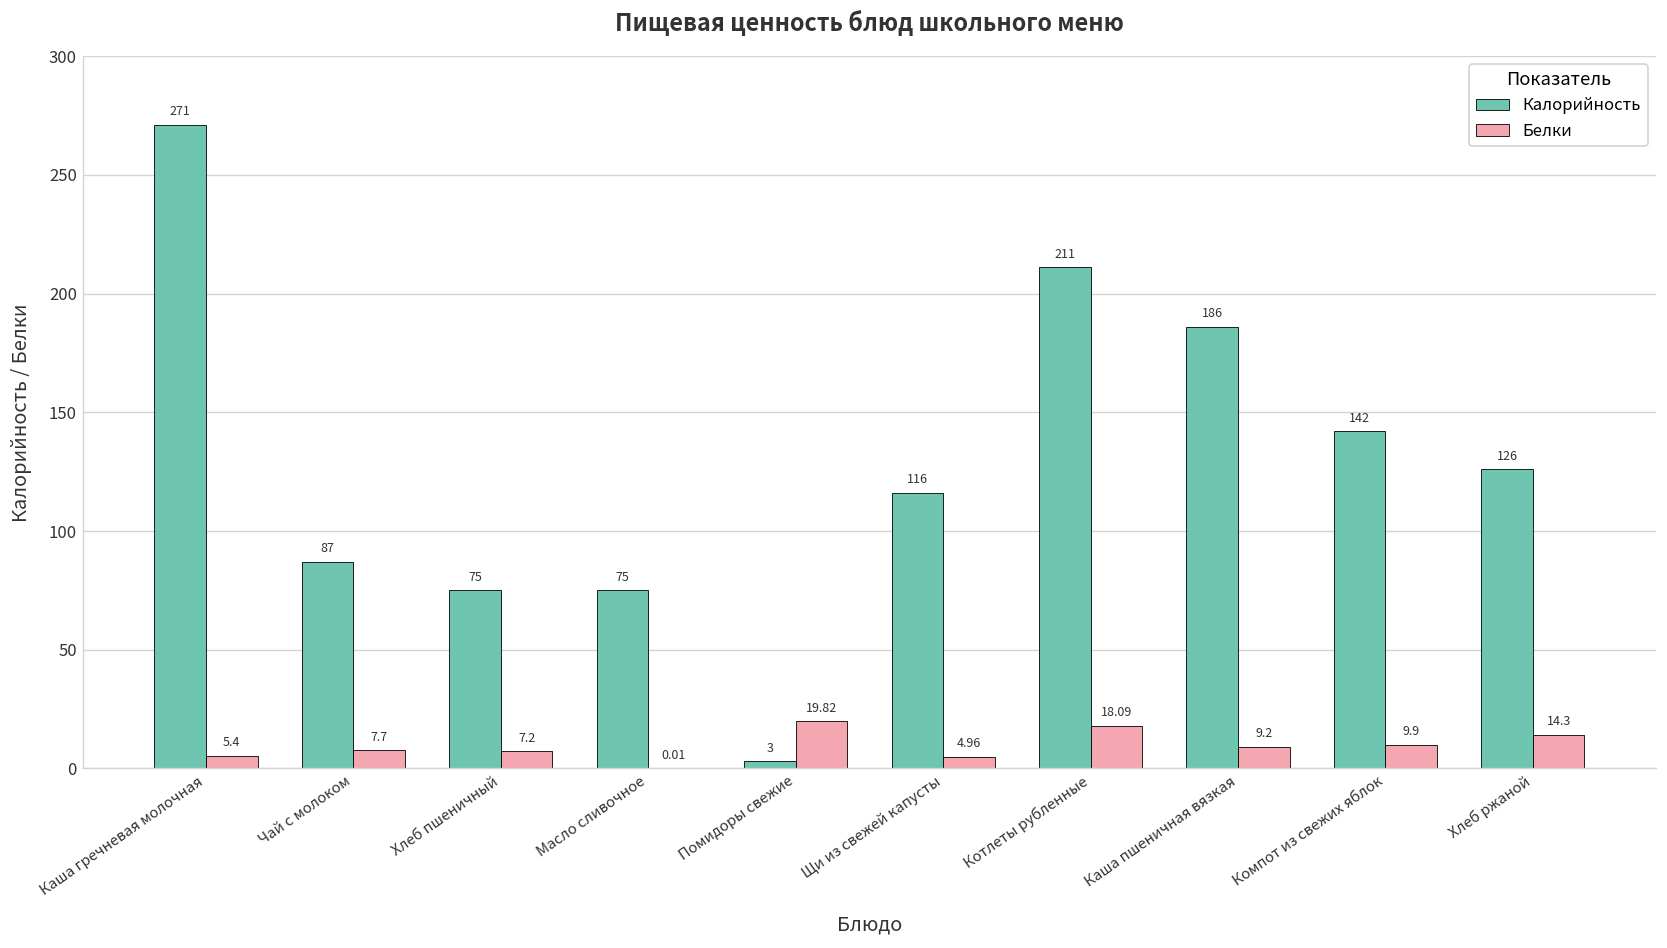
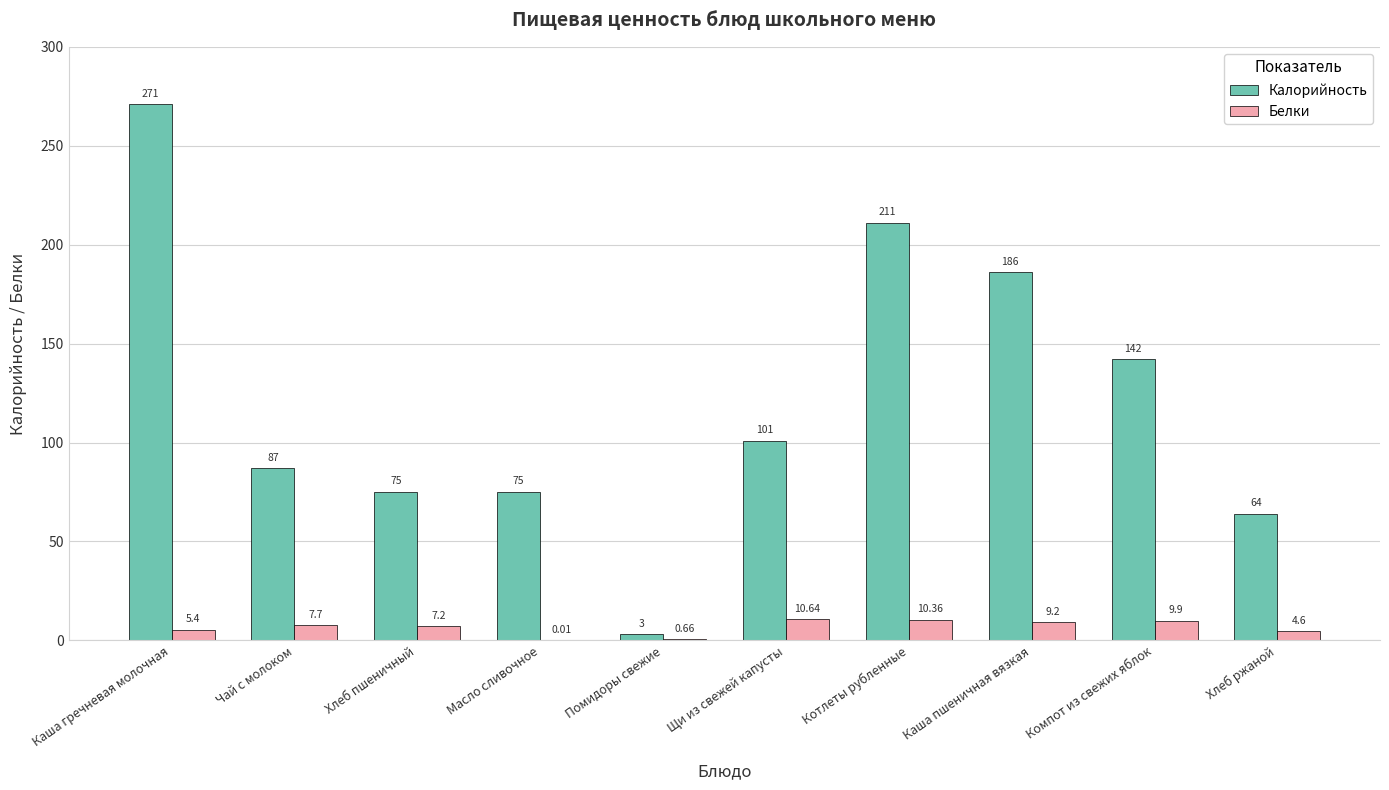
  {
    "Калорийность": {
      "Каша гречневая молочная": 271,
      "Чай с молоком": 87,
      "Хлеб пшеничный": 75,
      "Масло сливочное": 75,
      "Помидоры свежие": 3,
-     "Щи из свежей капусты": 116,
+     "Щи из свежей капусты": 101,
      "Котлеты рубленные": 211,
      "Каша пшеничная вязкая": 186,
      "Компот из свежих яблок": 142,
-     "Хлеб ржаной": 126
+     "Хлеб ржаной": 64
    },
    "Белки": {
      "Каша гречневая молочная": 5.4,
      "Чай с молоком": 7.7,
      "Хлеб пшеничный": 7.2,
      "Масло сливочное": 0.01,
-     "Помидоры свежие": 19.82,
-     "Щи из свежей капусты": 4.96,
-     "Котлеты рубленные": 18.09,
+     "Помидоры свежие": 0.66,
+     "Щи из свежей капусты": 10.64,
+     "Котлеты рубленные": 10.36,
      "Каша пшеничная вязкая": 9.2,
      "Компот из свежих яблок": 9.9,
-     "Хлеб ржаной": 14.3
+     "Хлеб ржаной": 4.6
    }
  }
